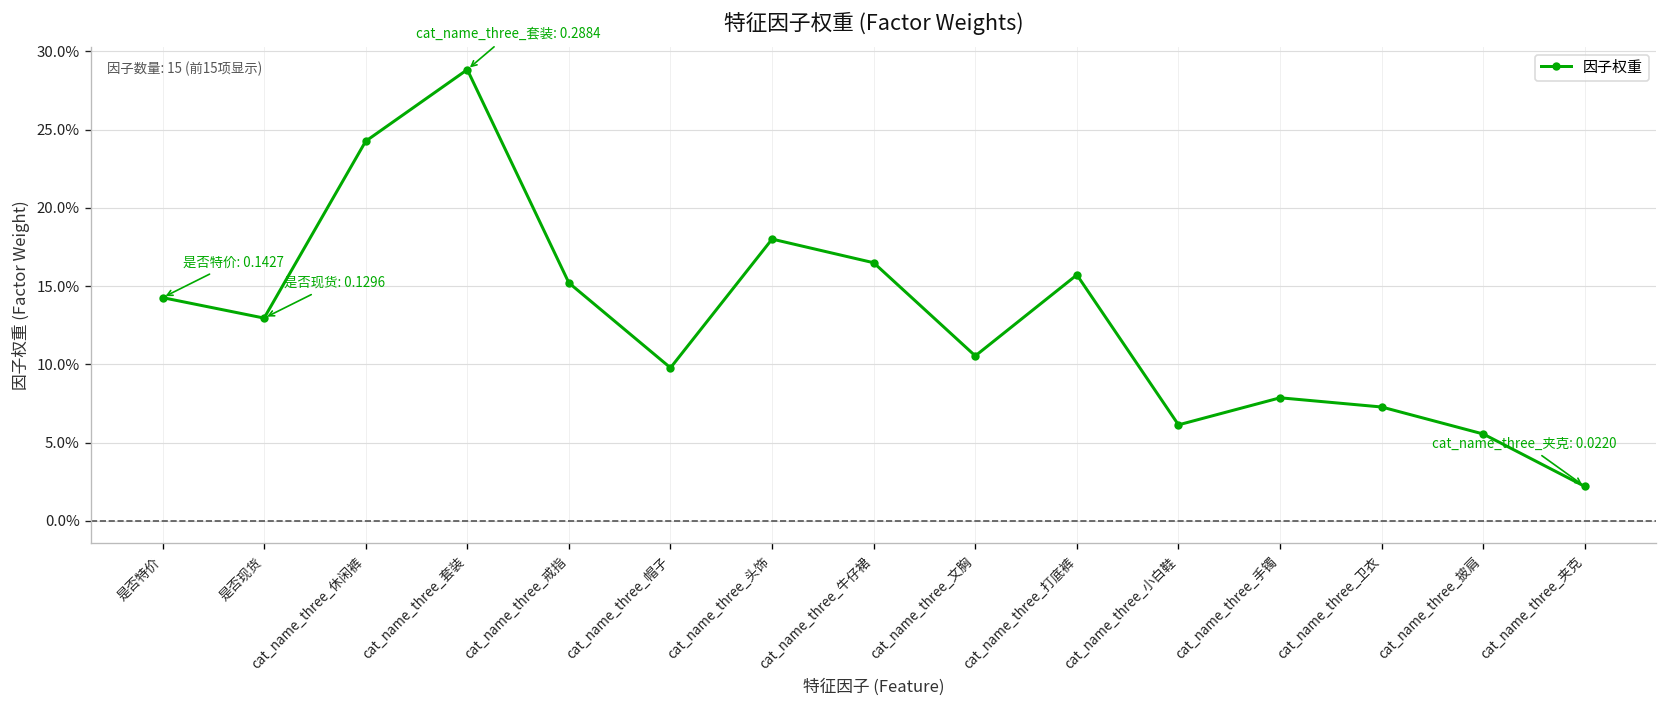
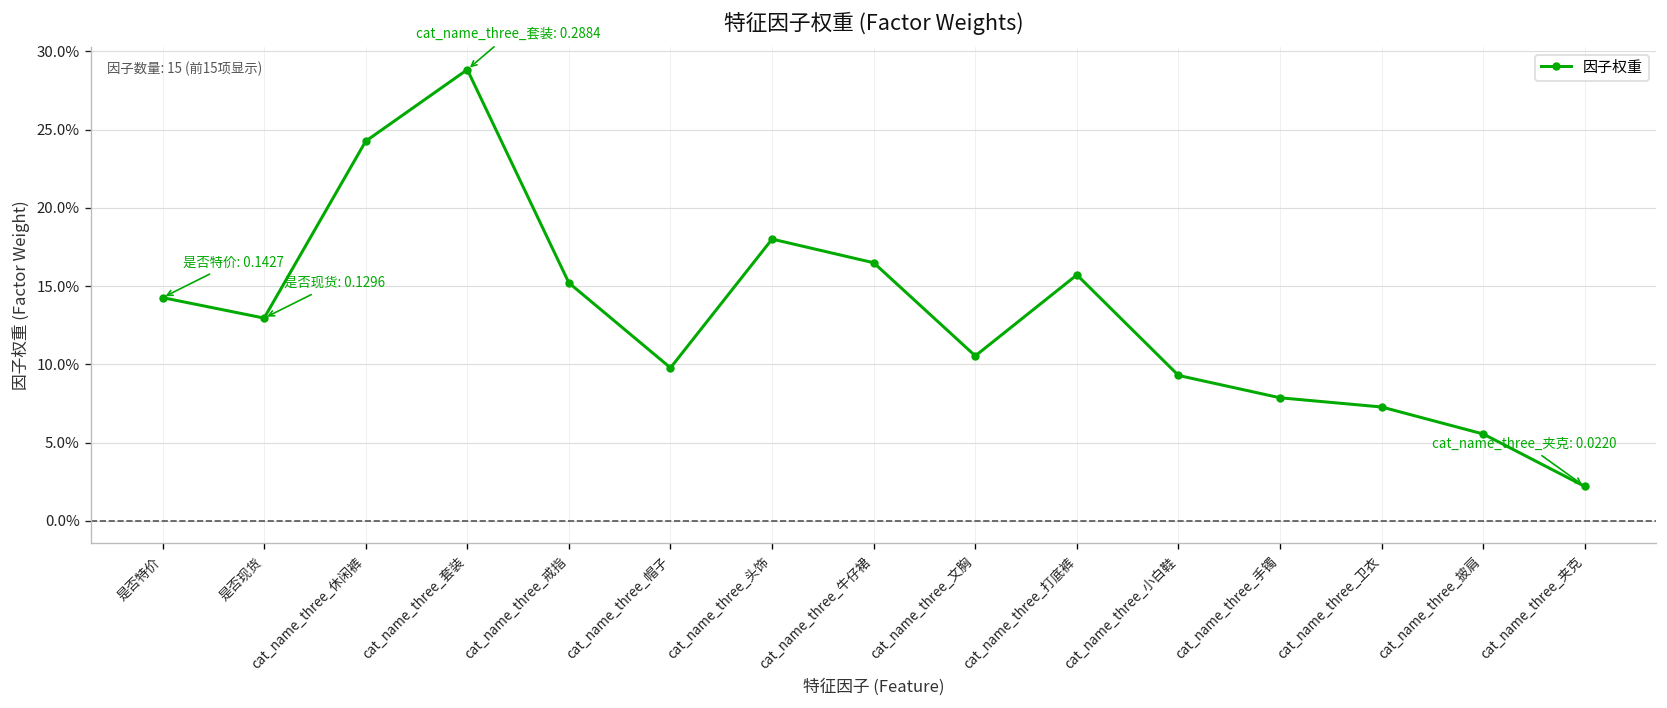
  {
    "cat_name_three_休闲裤": "24.3%",
    "cat_name_three_戒指": "15.2%",
    "cat_name_three_帽子": "9.8%",
    "cat_name_three_头饰": "18.0%",
    "cat_name_three_牛仔裙": "16.5%",
    "cat_name_three_文胸": "10.5%",
    "cat_name_three_打底裤": "15.7%",
-   "cat_name_three_小白鞋": "6.1%",
+   "cat_name_three_小白鞋": "9.3%",
    "cat_name_three_手镯": "7.9%",
    "cat_name_three_卫衣": "7.3%"
  }
